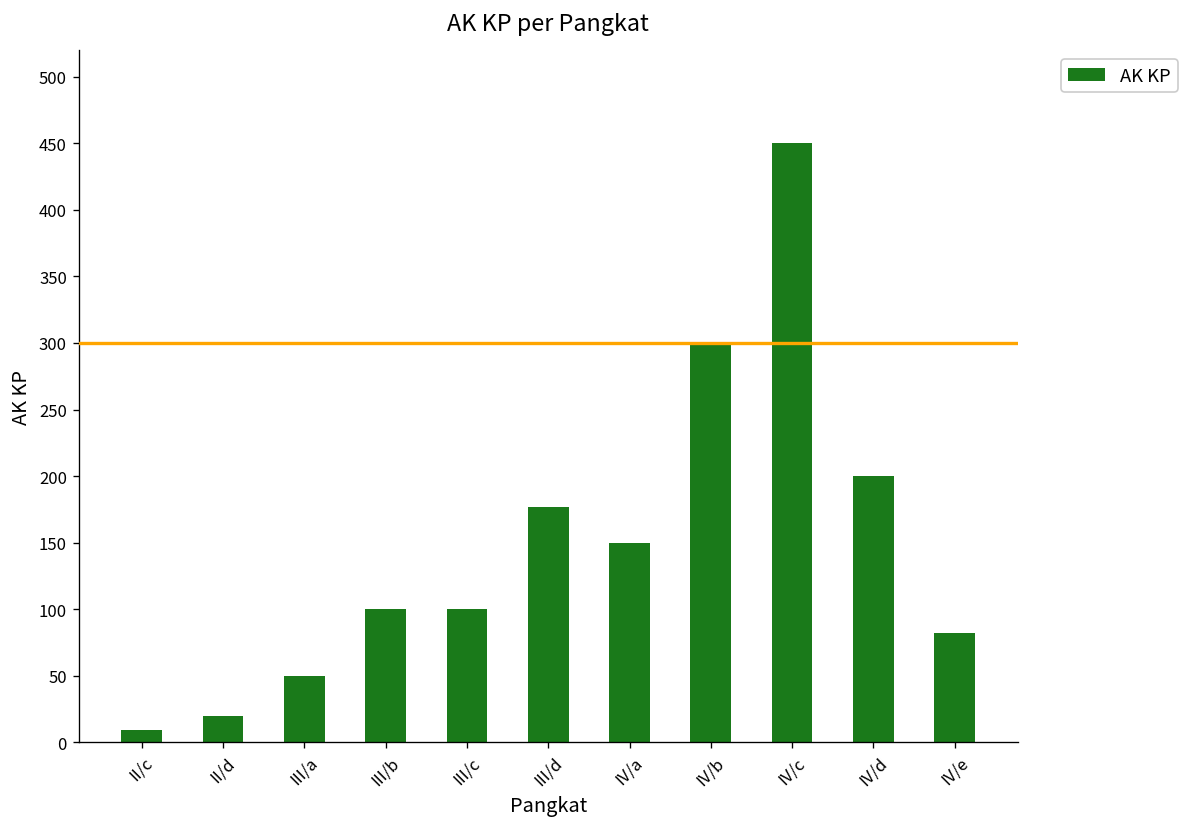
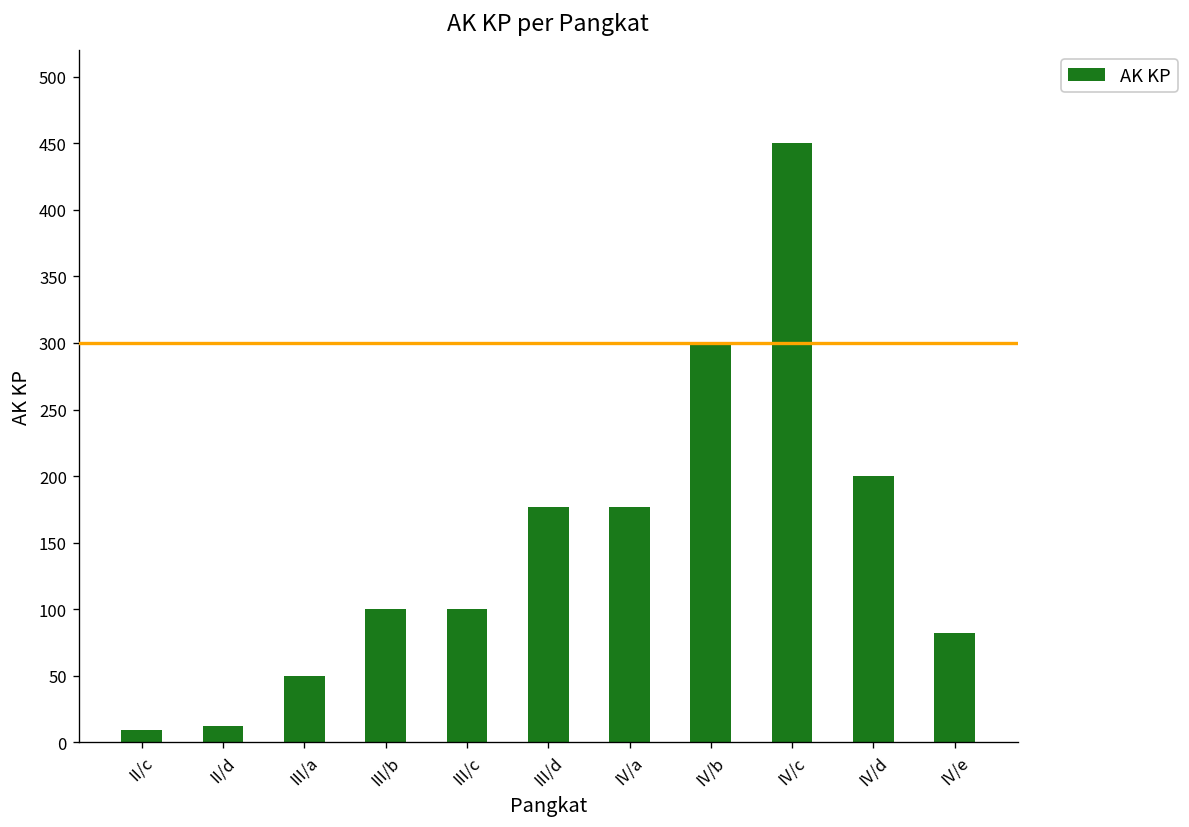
  {
    "II/c": 9,
-   "II/d": 20,
+   "II/d": 12,
    "III/a": 50,
    "III/b": 100,
    "III/c": 100,
    "III/d": 177,
-   "IV/a": 150,
+   "IV/a": 177,
    "IV/b": 300,
    "IV/c": 450,
    "IV/d": 200,
    "IV/e": 82
  }
